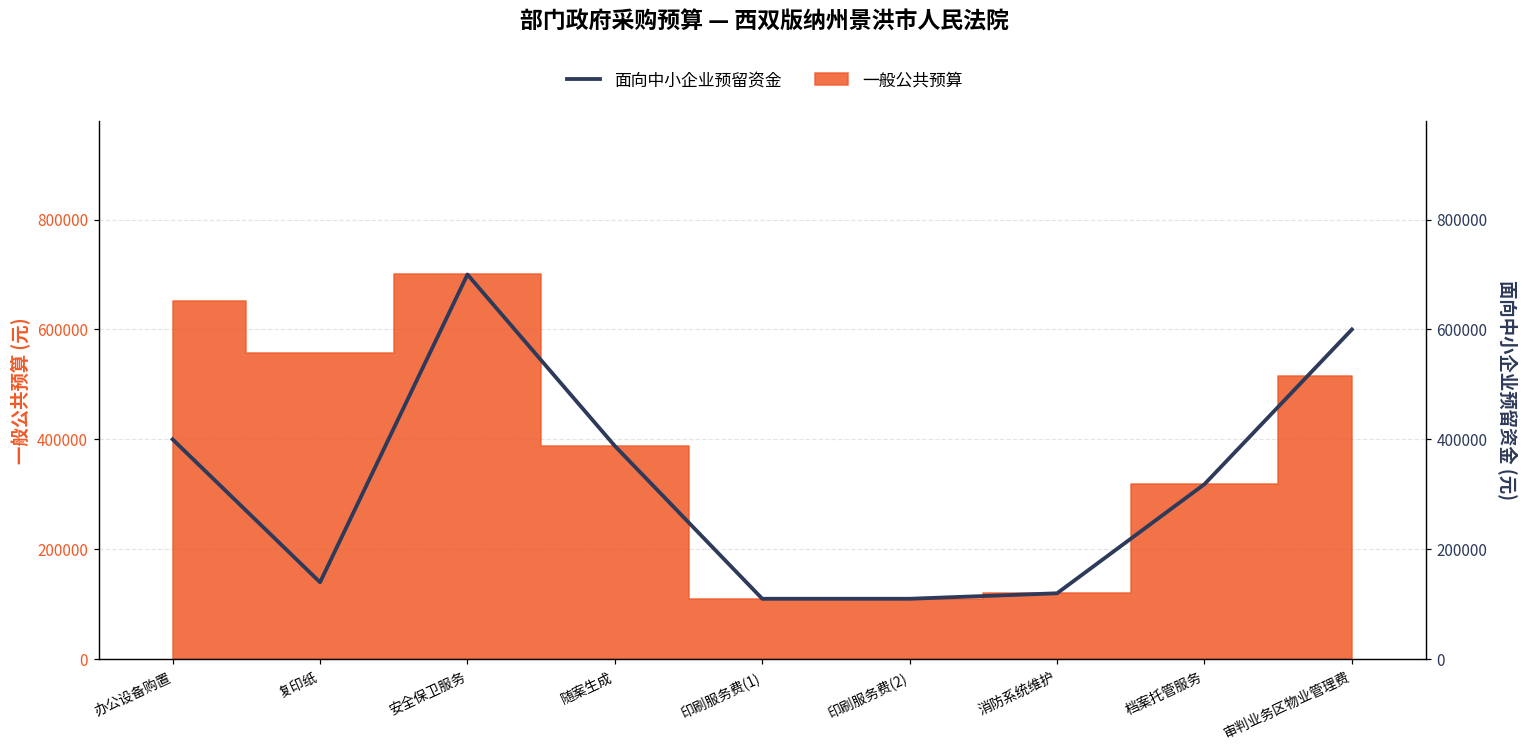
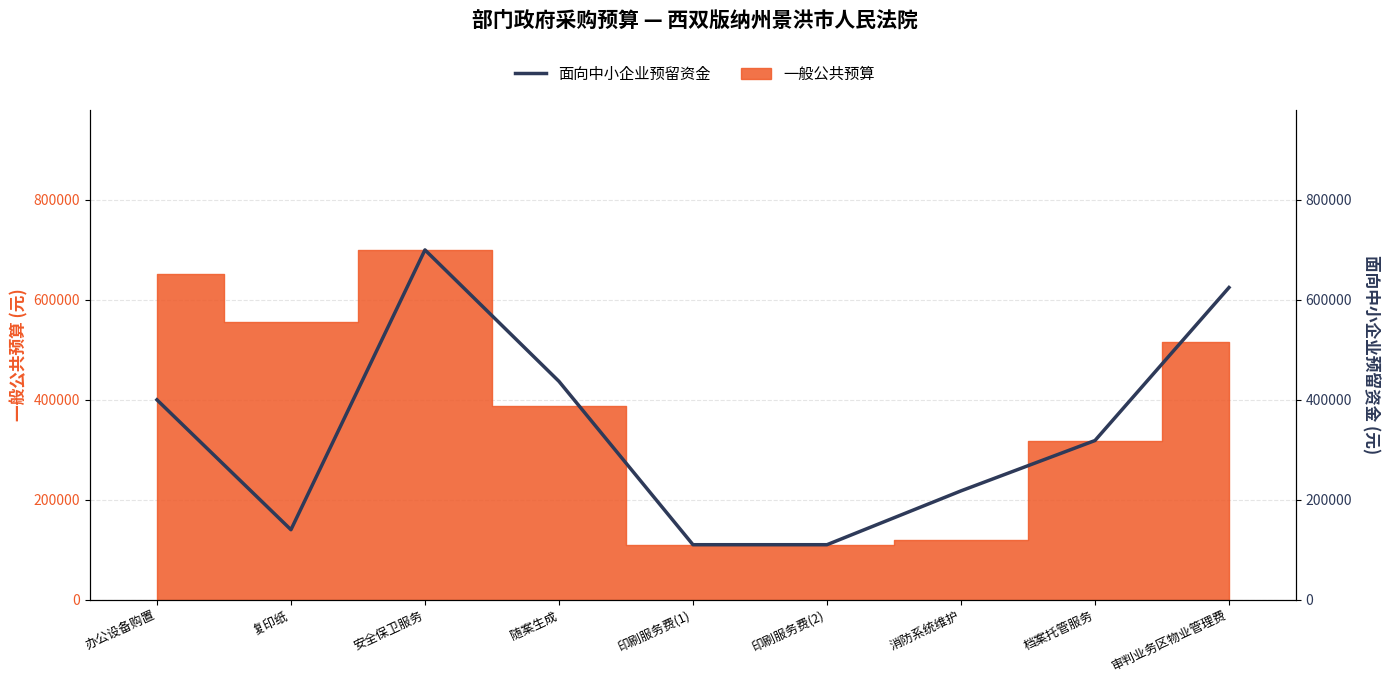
  {
    "面向中小企业预留资金": {
      "办公设备购置": 400000,
      "复印纸": 140000,
      "安全保卫服务": 700000,
-     "随案生成": 390000,
+     "随案生成": 440000,
      "印刷服务费(1)": 110000,
      "印刷服务费(2)": 110000,
-     "消防系统维护": 120000,
+     "消防系统维护": 220000,
      "档案托管服务": 320000,
-     "审判业务区物业管理费": 600000
+     "审判业务区物业管理费": 620000
    }
  }
